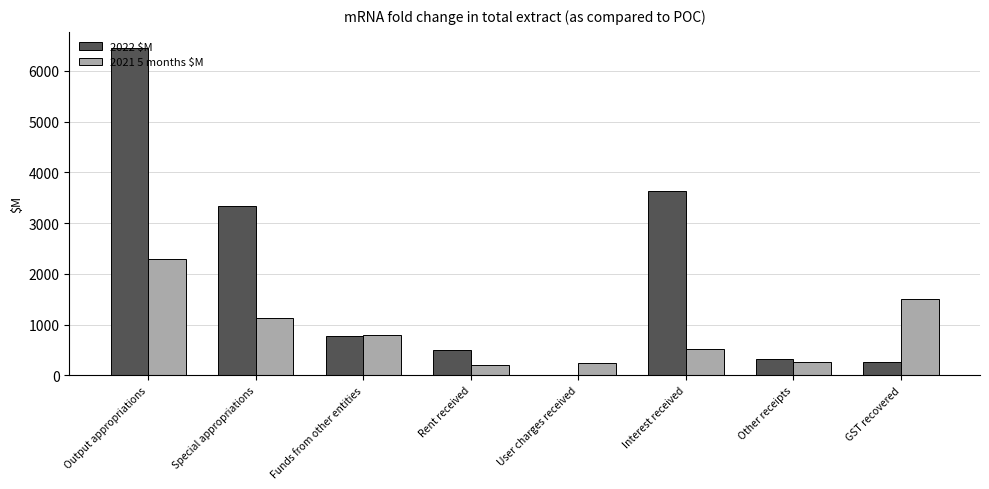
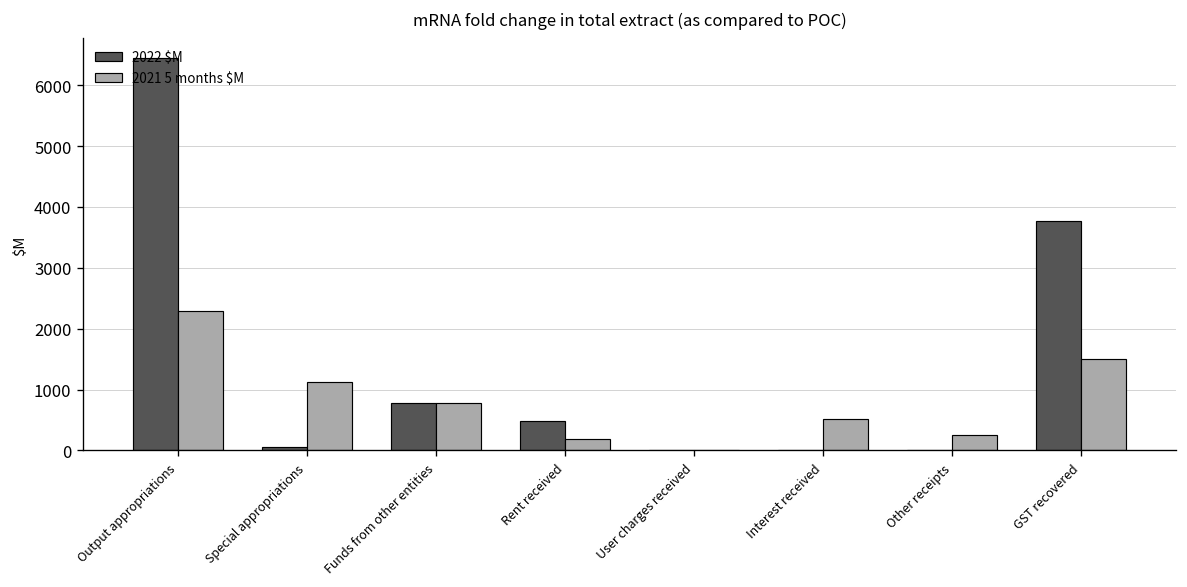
  {
    "2022 $M": {
      "Output appropriations": 6400,
-     "Special appropriations": 3300,
+     "Special appropriations": 100,
      "Funds from other entities": 800,
      "Rent received": 500,
-     "Interest received": 3600,
-     "Other receipts": 300,
-     "GST recovered": 300
+     "Interest received": 0,
+     "Other receipts": 0,
+     "GST recovered": 3800
    },
    "2021 5 months $M": {
      "Output appropriations": 2300,
      "Special appropriations": 1100,
      "Funds from other entities": 800,
      "Rent received": 200,
-     "User charges received": 200,
+     "User charges received": 0,
      "Interest received": 500,
      "Other receipts": 300,
      "GST recovered": 1500
    }
  }
